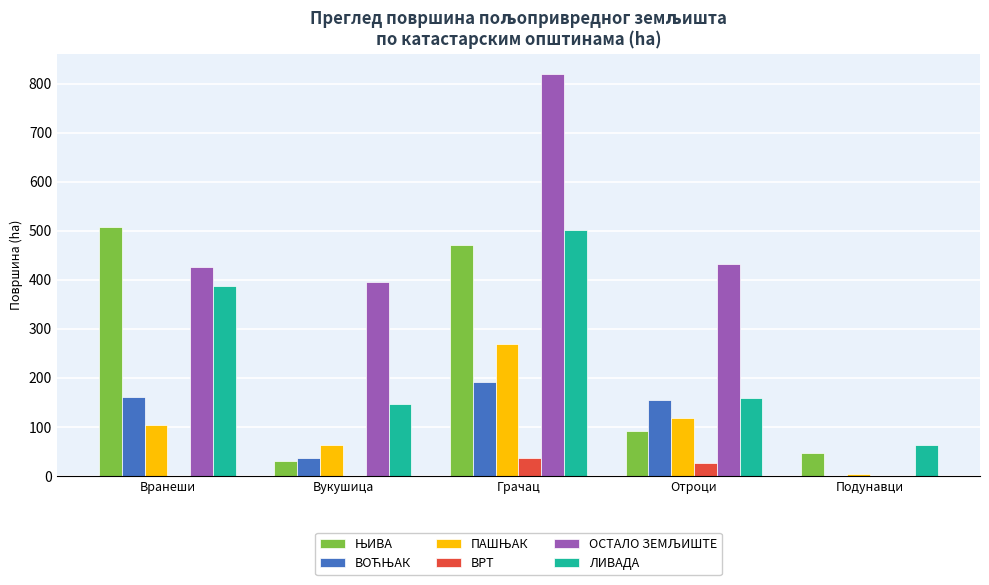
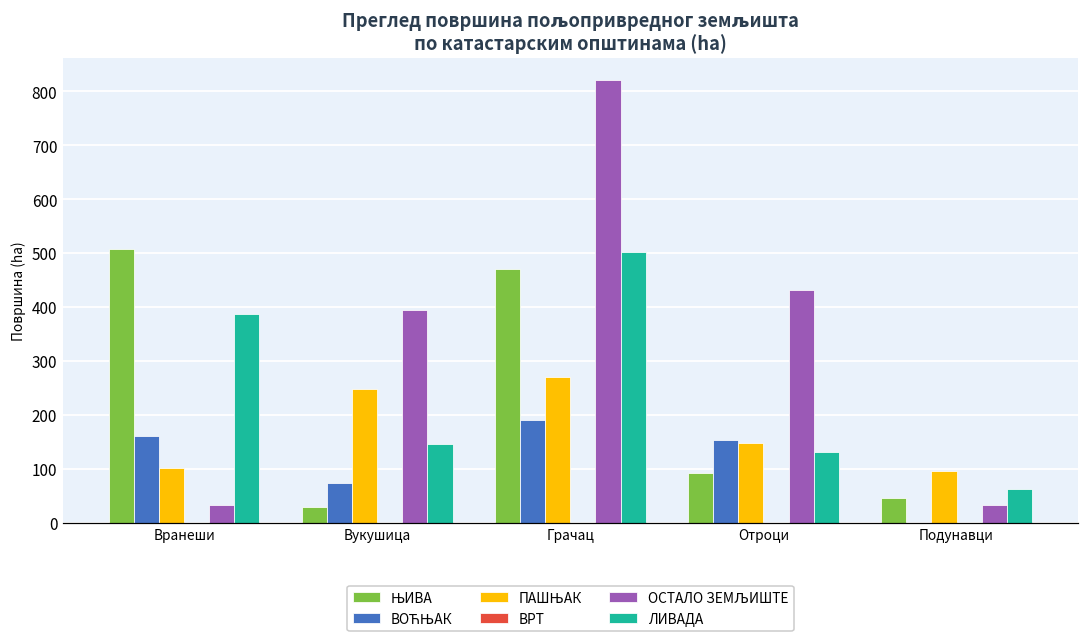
  {
    "ЊИВА": {
      "Вранеши": 510,
      "Вукушица": 30,
      "Грачац": 470,
      "Отроци": 90,
      "Подунавци": 50
    },
    "ВОЋЊАК": {
      "Вранеши": 160,
-     "Вукушица": 40,
+     "Вукушица": 70,
      "Грачац": 190,
      "Отроци": 150
    },
    "ПАШЊАК": {
      "Вранеши": 100,
-     "Вукушица": 60,
+     "Вукушица": 250,
      "Грачац": 270,
-     "Отроци": 120,
-     "Подунавци": 0
+     "Отроци": 150,
+     "Подунавци": 100
    },
    "ВРТ": {
      "Вукушица": 0,
-     "Грачац": 40,
-     "Отроци": 30,
+     "Грачац": 0,
+     "Отроци": 0,
      "Подунавци": 0
    },
    "ОСТАЛО ЗЕМЉИШТЕ": {
-     "Вранеши": 430,
+     "Вранеши": 30,
      "Вукушица": 390,
      "Грачац": 820,
      "Отроци": 430,
-     "Подунавци": 0
+     "Подунавци": 30
    },
    "ЛИВАДА": {
      "Вранеши": 390,
      "Вукушица": 150,
      "Грачац": 500,
-     "Отроци": 160,
+     "Отроци": 130,
      "Подунавци": 60
    }
  }
